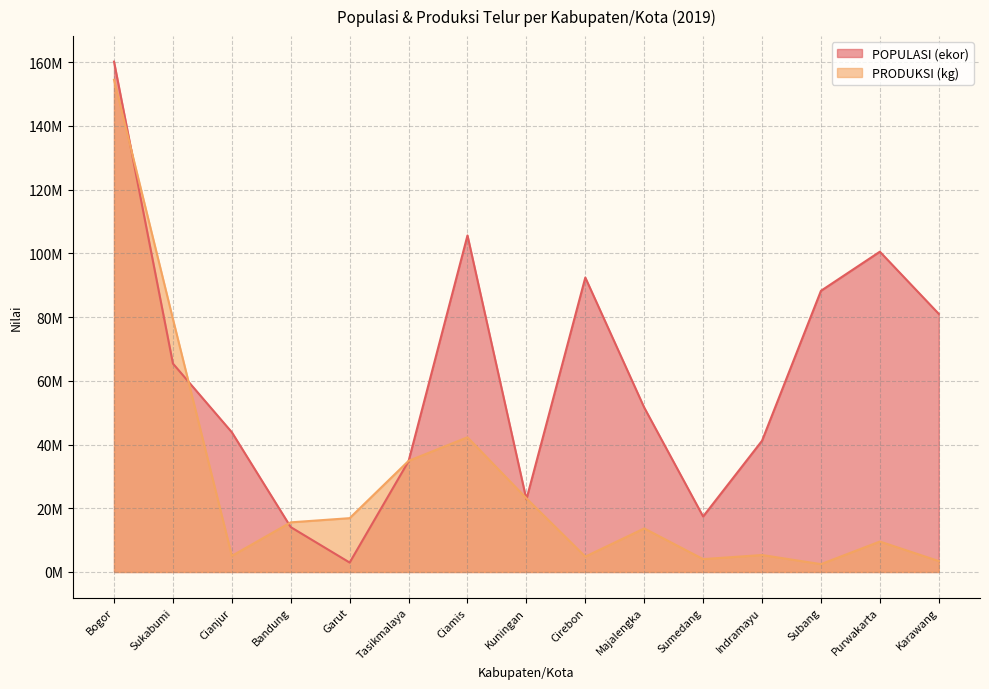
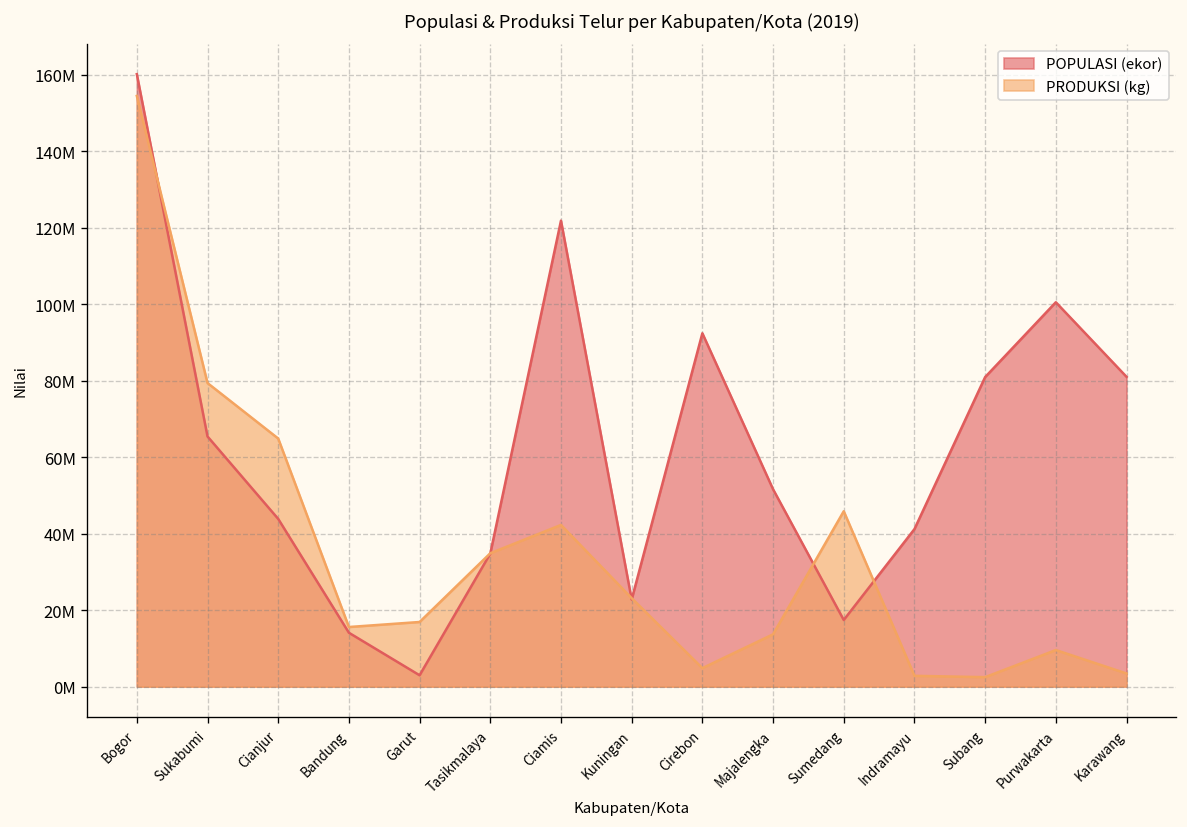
  {
    "POPULASI (ekor)": {
      "Bogor": 160000000,
      "Sukabumi": 65000000,
      "Cianjur": 44000000,
      "Bandung": 14000000,
      "Garut": 3000000,
-     "Ciamis": 106000000,
+     "Ciamis": 122000000,
      "Cirebon": 92000000,
      "Majalengka": 52000000,
      "Sumedang": 17000000,
      "Indramayu": 41000000,
-     "Subang": 88000000,
+     "Subang": 81000000,
      "Purwakarta": 100000000,
      "Karawang": 81000000
    },
    "PRODUKSI (kg)": {
      "Bogor": 154000000,
      "Sukabumi": 79000000,
-     "Cianjur": 5000000,
+     "Cianjur": 65000000,
      "Bandung": 16000000,
      "Garut": 17000000,
      "Ciamis": 42000000,
      "Cirebon": 5000000,
      "Majalengka": 14000000,
-     "Sumedang": 4000000,
-     "Indramayu": 5000000,
+     "Sumedang": 46000000,
+     "Indramayu": 3000000,
      "Subang": 2000000,
      "Purwakarta": 10000000,
      "Karawang": 3000000
    }
  }
